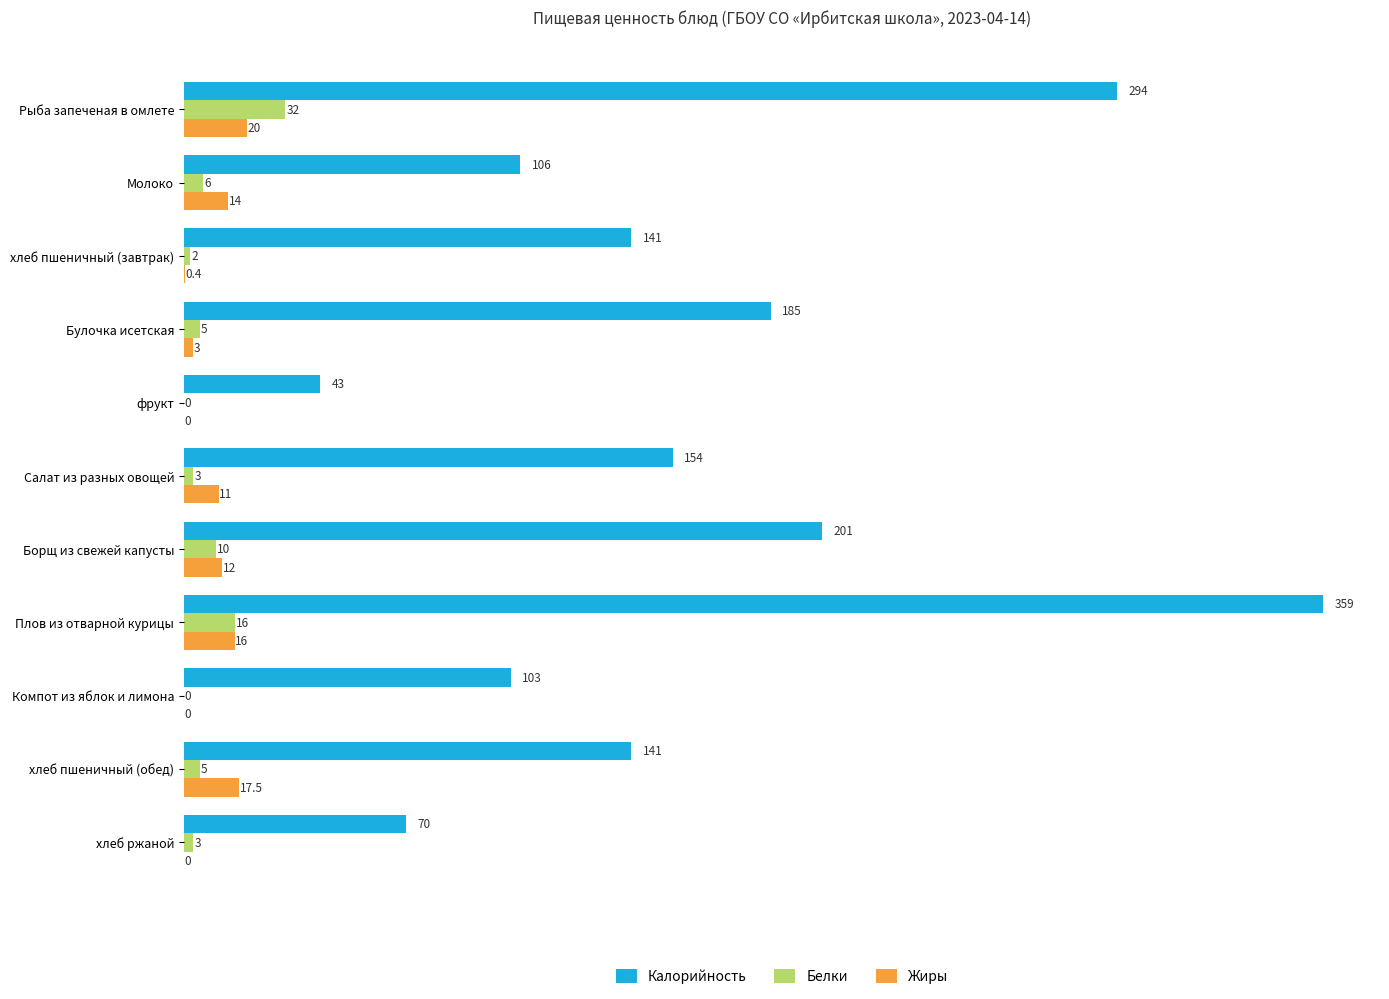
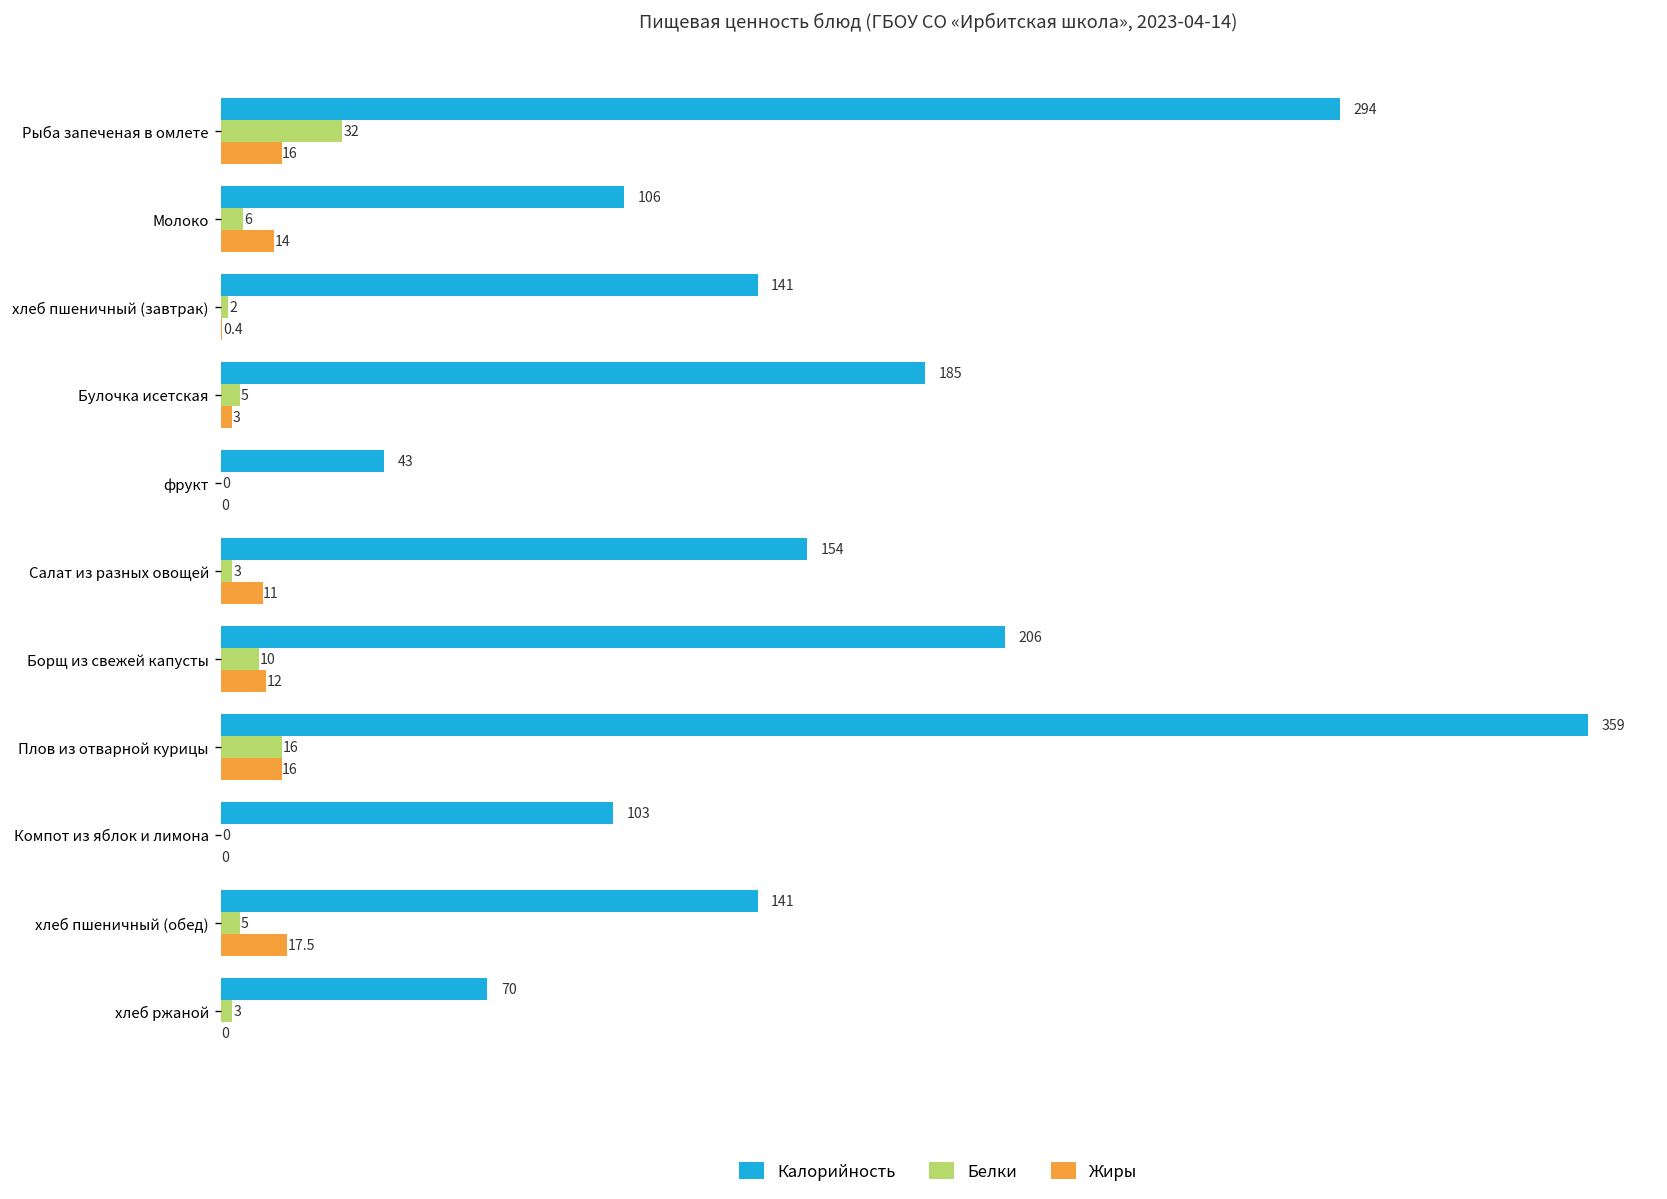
  {
    "Калорийность": {
      "Рыба запеченая в омлете": 294,
      "Молоко": 106,
      "хлеб пшеничный (завтрак)": 141,
      "Булочка исетская": 185,
      "фрукт": 43,
      "Салат из разных овощей": 154,
-     "Борщ из свежей капусты": 201,
+     "Борщ из свежей капусты": 206,
      "Плов из отварной курицы": 359,
      "Компот из яблок и лимона": 103,
      "хлеб пшеничный (обед)": 141,
      "хлеб ржаной": 70
    },
    "Белки": {
      "Рыба запеченая в омлете": 32,
      "Молоко": 6,
      "хлеб пшеничный (завтрак)": 2,
      "Булочка исетская": 5,
      "фрукт": 0,
      "Салат из разных овощей": 3,
      "Борщ из свежей капусты": 10,
      "Плов из отварной курицы": 16,
      "Компот из яблок и лимона": 0,
      "хлеб пшеничный (обед)": 5,
      "хлеб ржаной": 3
    },
    "Жиры": {
-     "Рыба запеченая в омлете": 20,
+     "Рыба запеченая в омлете": 16,
      "Молоко": 14,
      "хлеб пшеничный (завтрак)": 0.4,
      "Булочка исетская": 3,
      "фрукт": 0,
      "Салат из разных овощей": 11,
      "Борщ из свежей капусты": 12,
      "Плов из отварной курицы": 16,
      "Компот из яблок и лимона": 0,
      "хлеб пшеничный (обед)": 17.5,
      "хлеб ржаной": 0
    }
  }
